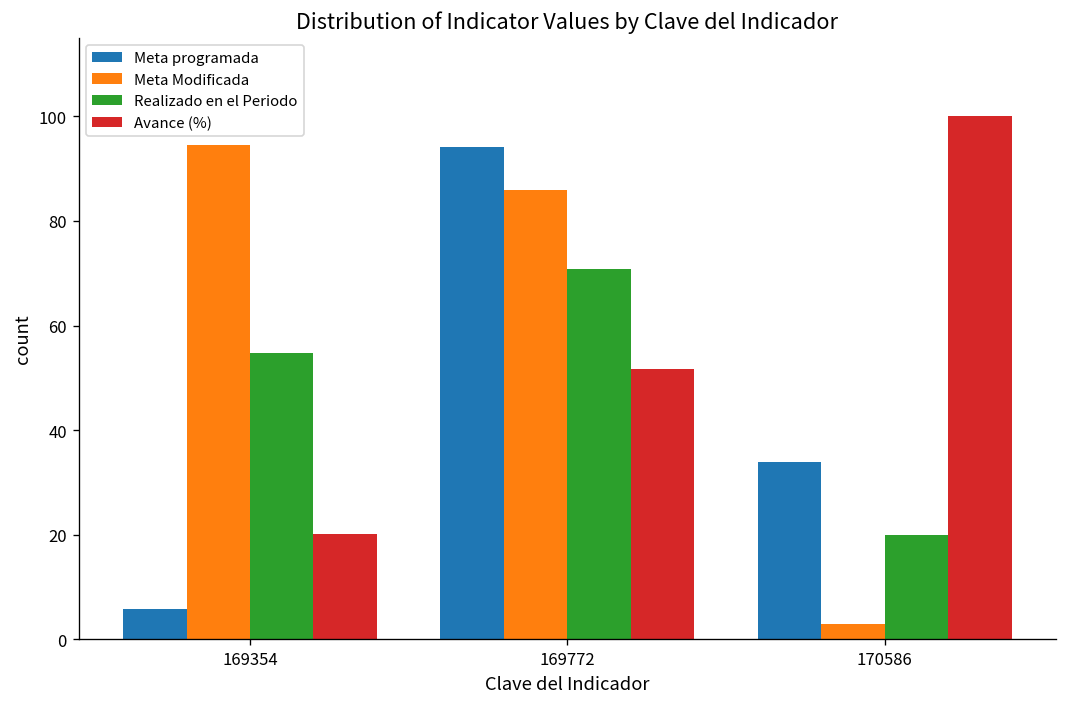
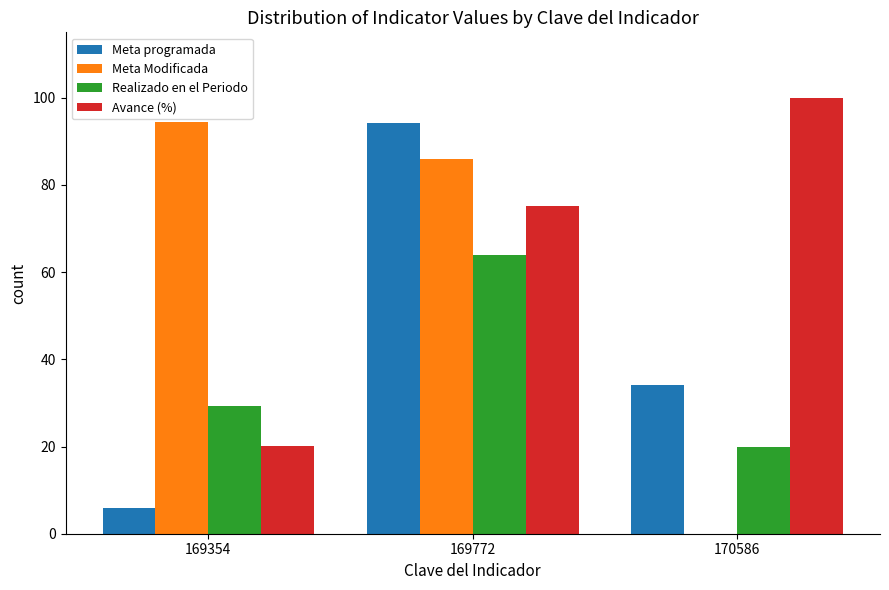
  {
    "Meta programada": {
      "169354": 6,
      "169772": 94,
      "170586": 34
    },
    "Meta Modificada": {
      "169354": 94,
      "169772": 86,
-     "170586": 3
+     "170586": 0
    },
    "Realizado en el Periodo": {
-     "169354": 55,
-     "169772": 71,
+     "169354": 29,
+     "169772": 64,
      "170586": 20
    },
    "Avance (%)": {
      "169354": 20,
-     "169772": 52,
+     "169772": 75,
      "170586": 100
    }
  }
